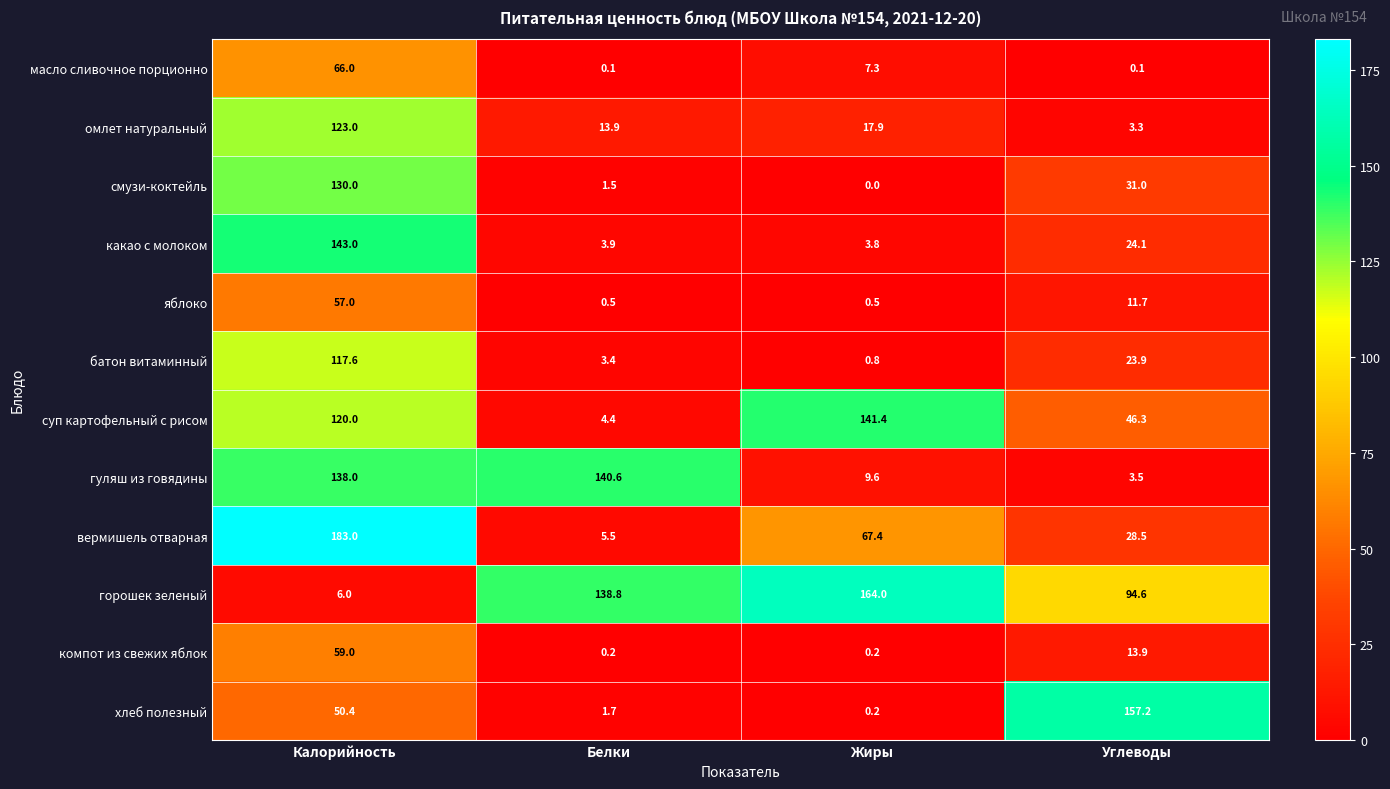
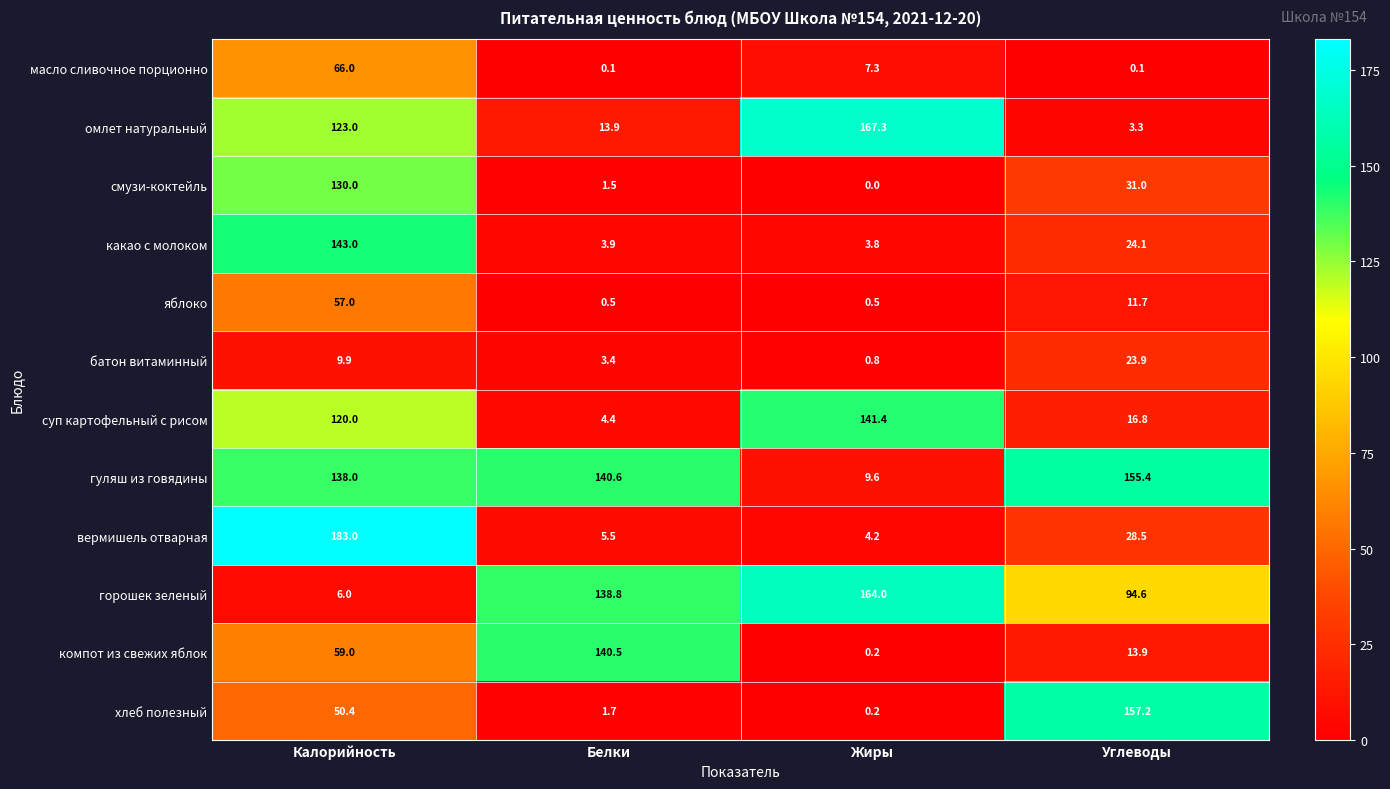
  {
    "масло сливочное порционно": {
      "Калорийность": 66.0,
      "Белки": 0.1,
      "Жиры": 7.3,
      "Углеводы": 0.1
    },
    "омлет натуральный": {
      "Калорийность": 123.0,
      "Белки": 13.9,
-     "Жиры": 17.9,
+     "Жиры": 167.3,
      "Углеводы": 3.3
    },
    "смузи-коктейль": {
      "Калорийность": 130.0,
      "Белки": 1.5,
      "Жиры": 0.0,
      "Углеводы": 31.0
    },
    "какао с молоком": {
      "Калорийность": 143.0,
      "Белки": 3.9,
      "Жиры": 3.8,
      "Углеводы": 24.1
    },
    "яблоко": {
      "Калорийность": 57.0,
      "Белки": 0.5,
      "Жиры": 0.5,
      "Углеводы": 11.7
    },
    "батон витаминный": {
-     "Калорийность": 117.6,
+     "Калорийность": 9.9,
      "Белки": 3.4,
      "Жиры": 0.8,
      "Углеводы": 23.9
    },
    "суп картофельный с рисом": {
      "Калорийность": 120.0,
      "Белки": 4.4,
      "Жиры": 141.4,
-     "Углеводы": 46.3
+     "Углеводы": 16.8
    },
    "гуляш из говядины": {
      "Калорийность": 138.0,
      "Белки": 140.6,
      "Жиры": 9.6,
-     "Углеводы": 3.5
+     "Углеводы": 155.4
    },
    "вермишель отварная": {
      "Калорийность": 183.0,
      "Белки": 5.5,
-     "Жиры": 67.4,
+     "Жиры": 4.2,
      "Углеводы": 28.5
    },
    "горошек зеленый": {
      "Калорийность": 6.0,
      "Белки": 138.8,
      "Жиры": 164.0,
      "Углеводы": 94.6
    },
    "компот из свежих яблок": {
      "Калорийность": 59.0,
-     "Белки": 0.2,
+     "Белки": 140.5,
      "Жиры": 0.2,
      "Углеводы": 13.9
    },
    "хлеб полезный": {
      "Калорийность": 50.4,
      "Белки": 1.7,
      "Жиры": 0.2,
      "Углеводы": 157.2
    }
  }
